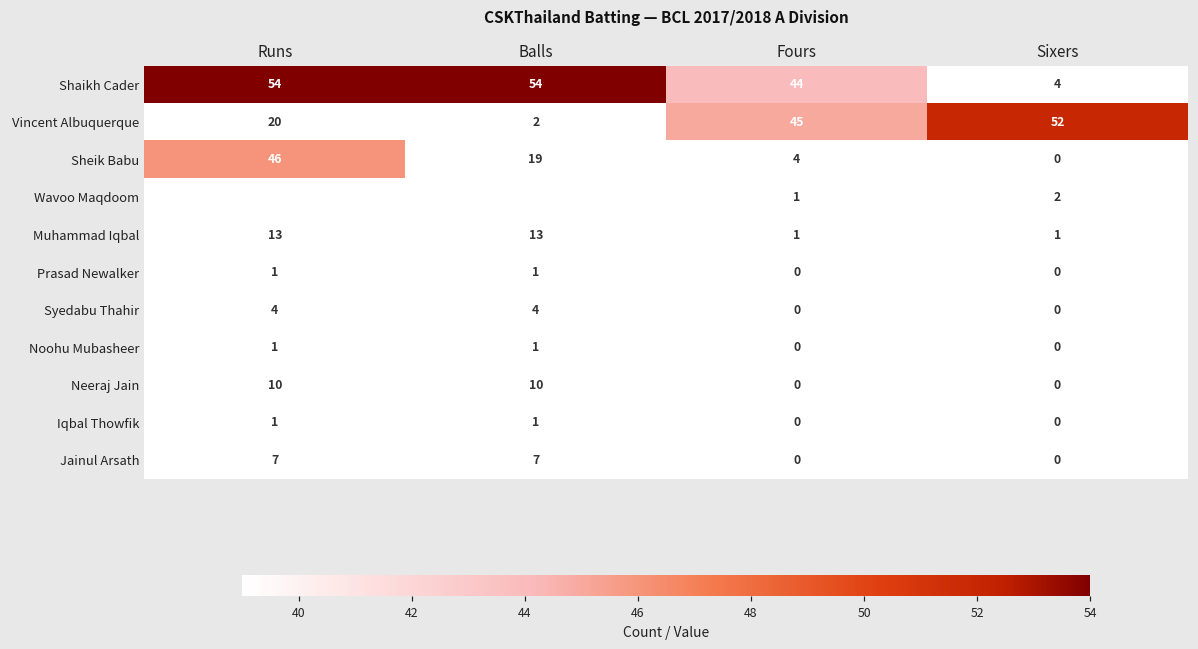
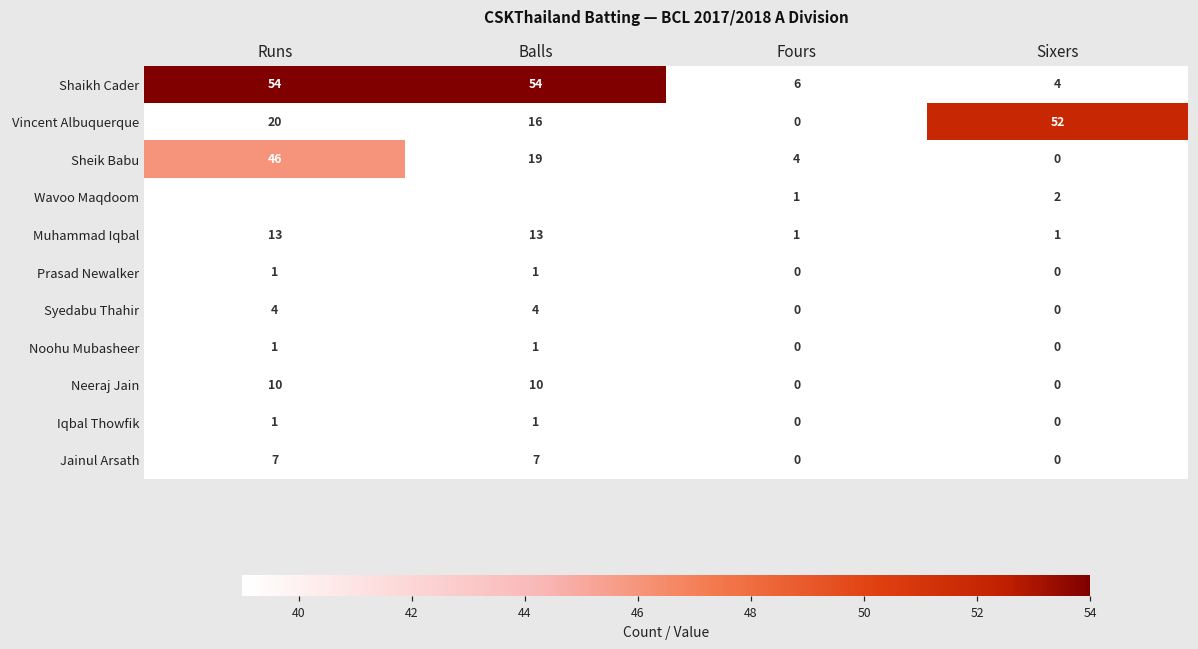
  {
    "Shaikh Cader": {
      "Runs": 54,
      "Balls": 54,
-     "Fours": 44,
+     "Fours": 6,
      "Sixers": 4
    },
    "Vincent Albuquerque": {
      "Runs": 20,
-     "Balls": 2,
-     "Fours": 45,
+     "Balls": 16,
+     "Fours": 0,
      "Sixers": 52
    },
    "Sheik Babu": {
      "Runs": 46,
      "Balls": 19,
      "Fours": 4,
      "Sixers": 0
    },
    "Wavoo Maqdoom": {
      "Fours": 1,
      "Sixers": 2
    },
    "Muhammad Iqbal": {
      "Runs": 13,
      "Balls": 13,
      "Fours": 1,
      "Sixers": 1
    },
    "Prasad Newalker": {
      "Runs": 1,
      "Balls": 1,
      "Fours": 0,
      "Sixers": 0
    },
    "Syedabu Thahir": {
      "Runs": 4,
      "Balls": 4,
      "Fours": 0,
      "Sixers": 0
    },
    "Noohu Mubasheer": {
      "Runs": 1,
      "Balls": 1,
      "Fours": 0,
      "Sixers": 0
    },
    "Neeraj Jain": {
      "Runs": 10,
      "Balls": 10,
      "Fours": 0,
      "Sixers": 0
    },
    "Iqbal Thowfik": {
      "Runs": 1,
      "Balls": 1,
      "Fours": 0,
      "Sixers": 0
    },
    "Jainul Arsath": {
      "Runs": 7,
      "Balls": 7,
      "Fours": 0,
      "Sixers": 0
    }
  }
